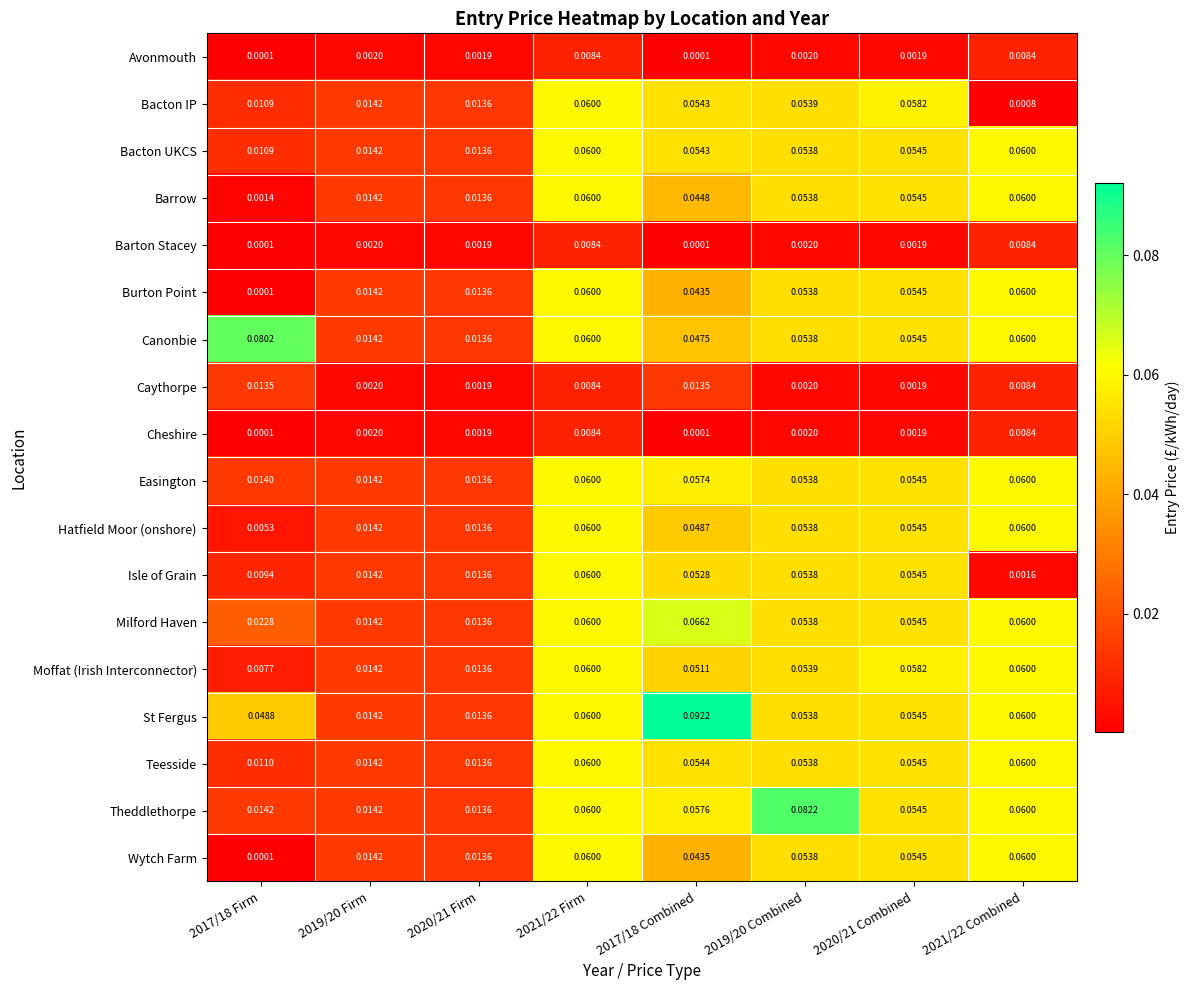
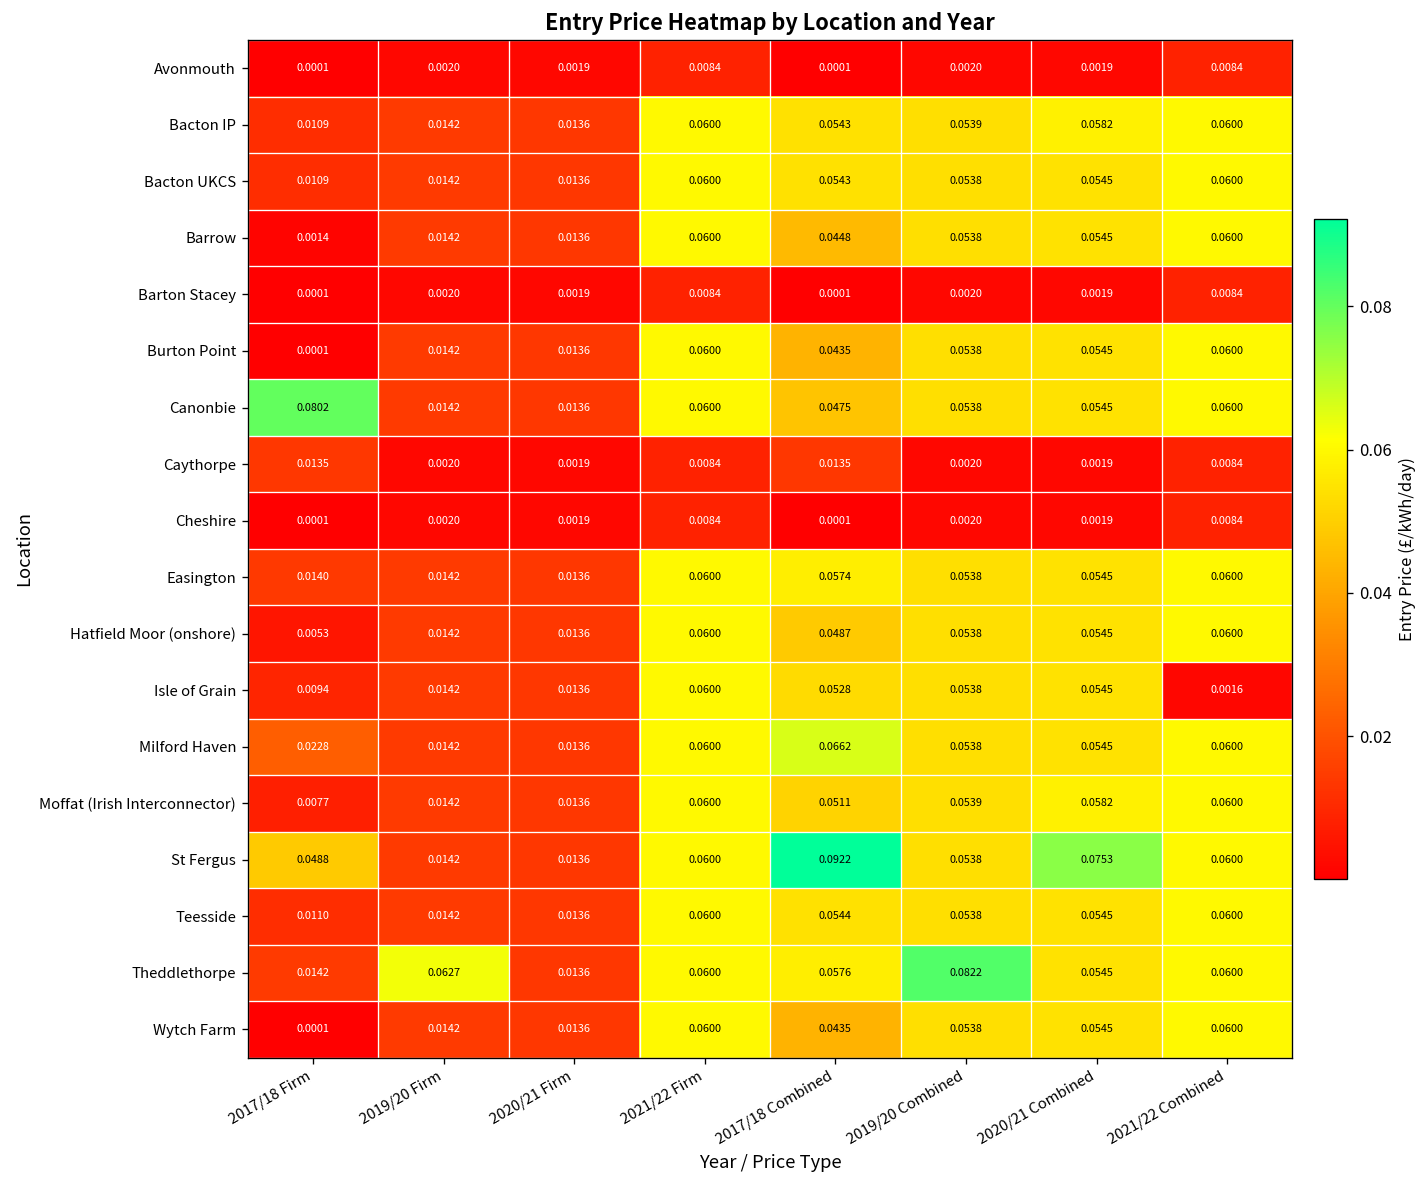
  {
    "Avonmouth": {
      "2017/18 Firm": 0.0001,
      "2019/20 Firm": 0.0020,
      "2020/21 Firm": 0.0019,
      "2021/22 Firm": 0.0084,
      "2017/18 Combined": 0.0001,
      "2019/20 Combined": 0.0020,
      "2020/21 Combined": 0.0019,
      "2021/22 Combined": 0.0084
    },
    "Bacton IP": {
      "2017/18 Firm": 0.0109,
      "2019/20 Firm": 0.0142,
      "2020/21 Firm": 0.0136,
      "2021/22 Firm": 0.0600,
      "2017/18 Combined": 0.0543,
      "2019/20 Combined": 0.0539,
      "2020/21 Combined": 0.0582,
-     "2021/22 Combined": 0.0008
+     "2021/22 Combined": 0.0600
    },
    "Bacton UKCS": {
      "2017/18 Firm": 0.0109,
      "2019/20 Firm": 0.0142,
      "2020/21 Firm": 0.0136,
      "2021/22 Firm": 0.0600,
      "2017/18 Combined": 0.0543,
      "2019/20 Combined": 0.0538,
      "2020/21 Combined": 0.0545,
      "2021/22 Combined": 0.0600
    },
    "Barrow": {
      "2017/18 Firm": 0.0014,
      "2019/20 Firm": 0.0142,
      "2020/21 Firm": 0.0136,
      "2021/22 Firm": 0.0600,
      "2017/18 Combined": 0.0448,
      "2019/20 Combined": 0.0538,
      "2020/21 Combined": 0.0545,
      "2021/22 Combined": 0.0600
    },
    "Barton Stacey": {
      "2017/18 Firm": 0.0001,
      "2019/20 Firm": 0.0020,
      "2020/21 Firm": 0.0019,
      "2021/22 Firm": 0.0084,
      "2017/18 Combined": 0.0001,
      "2019/20 Combined": 0.0020,
      "2020/21 Combined": 0.0019,
      "2021/22 Combined": 0.0084
    },
    "Burton Point": {
      "2017/18 Firm": 0.0001,
      "2019/20 Firm": 0.0142,
      "2020/21 Firm": 0.0136,
      "2021/22 Firm": 0.0600,
      "2017/18 Combined": 0.0435,
      "2019/20 Combined": 0.0538,
      "2020/21 Combined": 0.0545,
      "2021/22 Combined": 0.0600
    },
    "Canonbie": {
      "2017/18 Firm": 0.0802,
      "2019/20 Firm": 0.0142,
      "2020/21 Firm": 0.0136,
      "2021/22 Firm": 0.0600,
      "2017/18 Combined": 0.0475,
      "2019/20 Combined": 0.0538,
      "2020/21 Combined": 0.0545,
      "2021/22 Combined": 0.0600
    },
    "Caythorpe": {
      "2017/18 Firm": 0.0135,
      "2019/20 Firm": 0.0020,
      "2020/21 Firm": 0.0019,
      "2021/22 Firm": 0.0084,
      "2017/18 Combined": 0.0135,
      "2019/20 Combined": 0.0020,
      "2020/21 Combined": 0.0019,
      "2021/22 Combined": 0.0084
    },
    "Cheshire": {
      "2017/18 Firm": 0.0001,
      "2019/20 Firm": 0.0020,
      "2020/21 Firm": 0.0019,
      "2021/22 Firm": 0.0084,
      "2017/18 Combined": 0.0001,
      "2019/20 Combined": 0.0020,
      "2020/21 Combined": 0.0019,
      "2021/22 Combined": 0.0084
    },
    "Easington": {
      "2017/18 Firm": 0.0140,
      "2019/20 Firm": 0.0142,
      "2020/21 Firm": 0.0136,
      "2021/22 Firm": 0.0600,
      "2017/18 Combined": 0.0574,
      "2019/20 Combined": 0.0538,
      "2020/21 Combined": 0.0545,
      "2021/22 Combined": 0.0600
    },
    "Hatfield Moor (onshore)": {
      "2017/18 Firm": 0.0053,
      "2019/20 Firm": 0.0142,
      "2020/21 Firm": 0.0136,
      "2021/22 Firm": 0.0600,
      "2017/18 Combined": 0.0487,
      "2019/20 Combined": 0.0538,
      "2020/21 Combined": 0.0545,
      "2021/22 Combined": 0.0600
    },
    "Isle of Grain": {
      "2017/18 Firm": 0.0094,
      "2019/20 Firm": 0.0142,
      "2020/21 Firm": 0.0136,
      "2021/22 Firm": 0.0600,
      "2017/18 Combined": 0.0528,
      "2019/20 Combined": 0.0538,
      "2020/21 Combined": 0.0545,
      "2021/22 Combined": 0.0016
    },
    "Milford Haven": {
      "2017/18 Firm": 0.0228,
      "2019/20 Firm": 0.0142,
      "2020/21 Firm": 0.0136,
      "2021/22 Firm": 0.0600,
      "2017/18 Combined": 0.0662,
      "2019/20 Combined": 0.0538,
      "2020/21 Combined": 0.0545,
      "2021/22 Combined": 0.0600
    },
    "Moffat (Irish Interconnector)": {
      "2017/18 Firm": 0.0077,
      "2019/20 Firm": 0.0142,
      "2020/21 Firm": 0.0136,
      "2021/22 Firm": 0.0600,
      "2017/18 Combined": 0.0511,
      "2019/20 Combined": 0.0539,
      "2020/21 Combined": 0.0582,
      "2021/22 Combined": 0.0600
    },
    "St Fergus": {
      "2017/18 Firm": 0.0488,
      "2019/20 Firm": 0.0142,
      "2020/21 Firm": 0.0136,
      "2021/22 Firm": 0.0600,
      "2017/18 Combined": 0.0922,
      "2019/20 Combined": 0.0538,
-     "2020/21 Combined": 0.0545,
+     "2020/21 Combined": 0.0753,
      "2021/22 Combined": 0.0600
    },
    "Teesside": {
      "2017/18 Firm": 0.0110,
      "2019/20 Firm": 0.0142,
      "2020/21 Firm": 0.0136,
      "2021/22 Firm": 0.0600,
      "2017/18 Combined": 0.0544,
      "2019/20 Combined": 0.0538,
      "2020/21 Combined": 0.0545,
      "2021/22 Combined": 0.0600
    },
    "Theddlethorpe": {
      "2017/18 Firm": 0.0142,
-     "2019/20 Firm": 0.0142,
+     "2019/20 Firm": 0.0627,
      "2020/21 Firm": 0.0136,
      "2021/22 Firm": 0.0600,
      "2017/18 Combined": 0.0576,
      "2019/20 Combined": 0.0822,
      "2020/21 Combined": 0.0545,
      "2021/22 Combined": 0.0600
    },
    "Wytch Farm": {
      "2017/18 Firm": 0.0001,
      "2019/20 Firm": 0.0142,
      "2020/21 Firm": 0.0136,
      "2021/22 Firm": 0.0600,
      "2017/18 Combined": 0.0435,
      "2019/20 Combined": 0.0538,
      "2020/21 Combined": 0.0545,
      "2021/22 Combined": 0.0600
    }
  }
